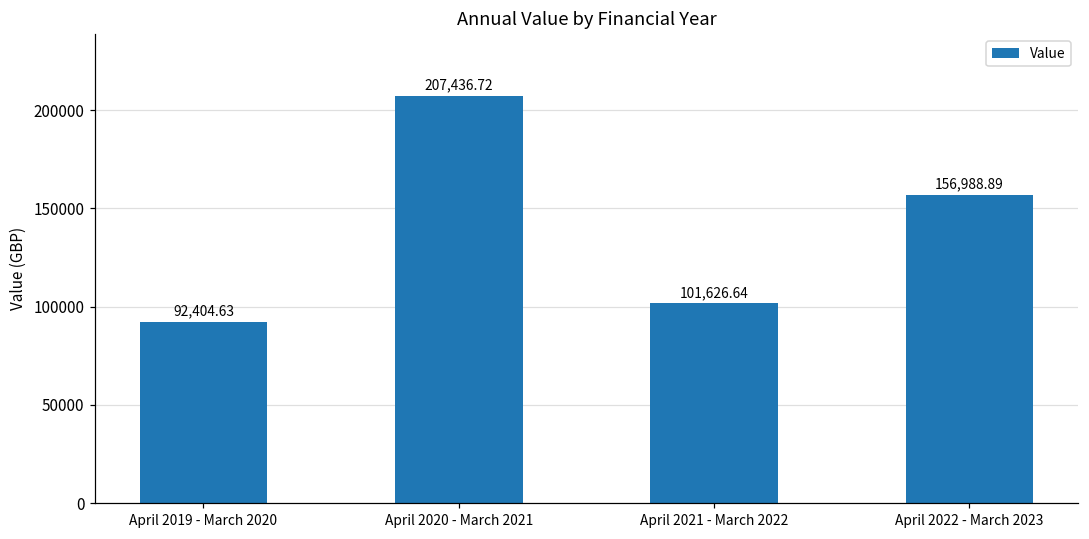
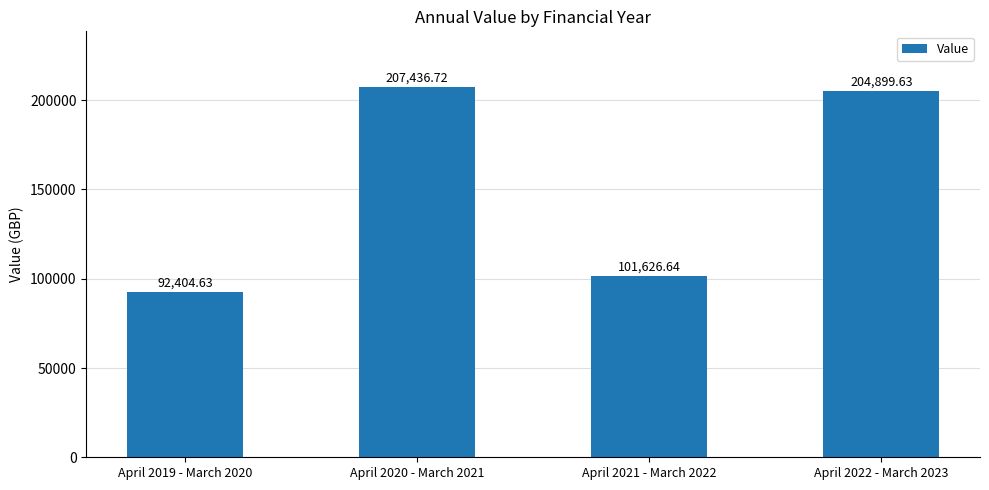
  {
    "April 2019 - March 2020": "92,404.63",
    "April 2020 - March 2021": "207,436.72",
    "April 2021 - March 2022": "101,626.64",
-   "April 2022 - March 2023": "156,988.89"
+   "April 2022 - March 2023": "204,899.63"
  }
